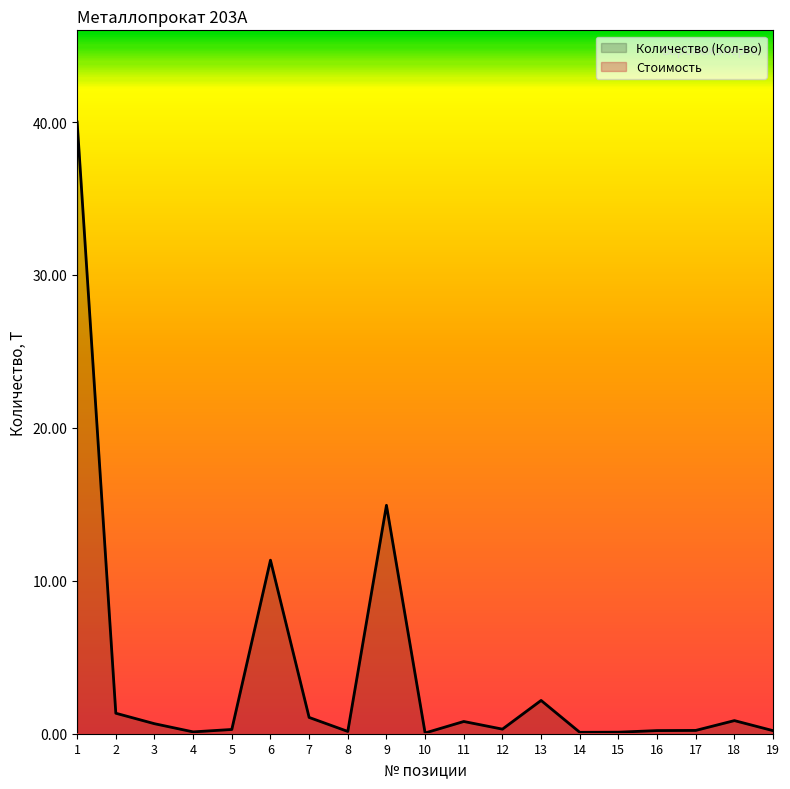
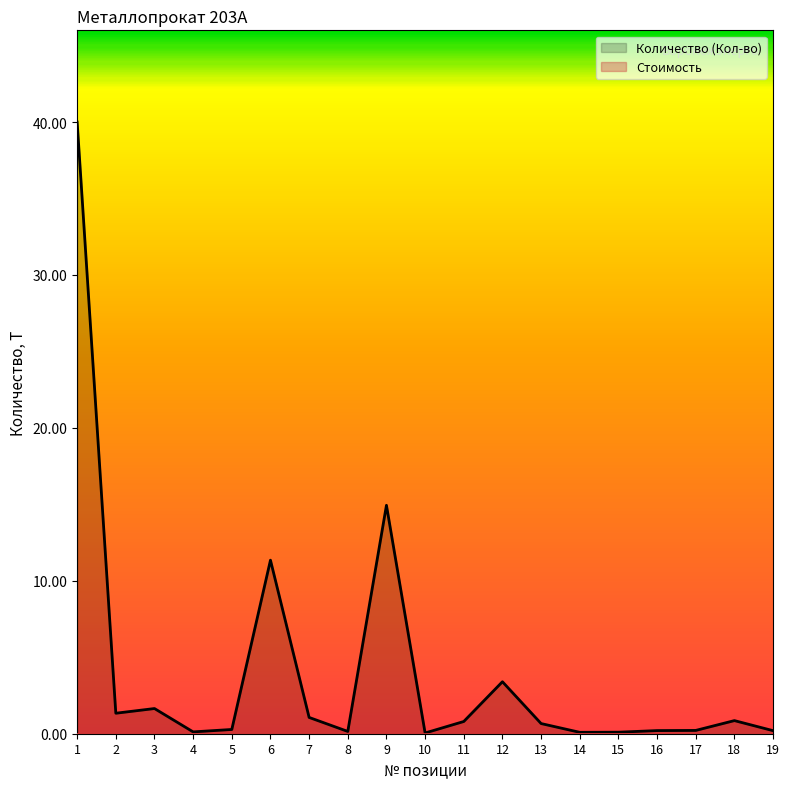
  {
    "Количество (Кол-во)": {
      "1": 40.0,
      "2": 1.3,
-     "3": 0.7,
+     "3": 1.6,
      "5": 0.3,
      "6": 11.4,
      "7": 1.1,
      "9": 14.9,
      "11": 0.8,
-     "12": 0.3,
-     "13": 2.2,
+     "12": 3.4,
+     "13": 0.7,
      "16": 0.2,
      "17": 0.2,
      "18": 0.9,
      "19": 0.2
    },
    "Стоимость": {
      "1": 0.0,
      "2": 0.0,
      "3": 0.0,
      "5": 0.0,
      "6": 0.0,
      "7": 0.0,
      "9": 0.0,
      "11": 0.0,
      "12": 0.0,
      "13": 0.0,
      "16": 0.0,
      "17": 0.0,
      "18": 0.0,
      "19": 0.0
    }
  }
